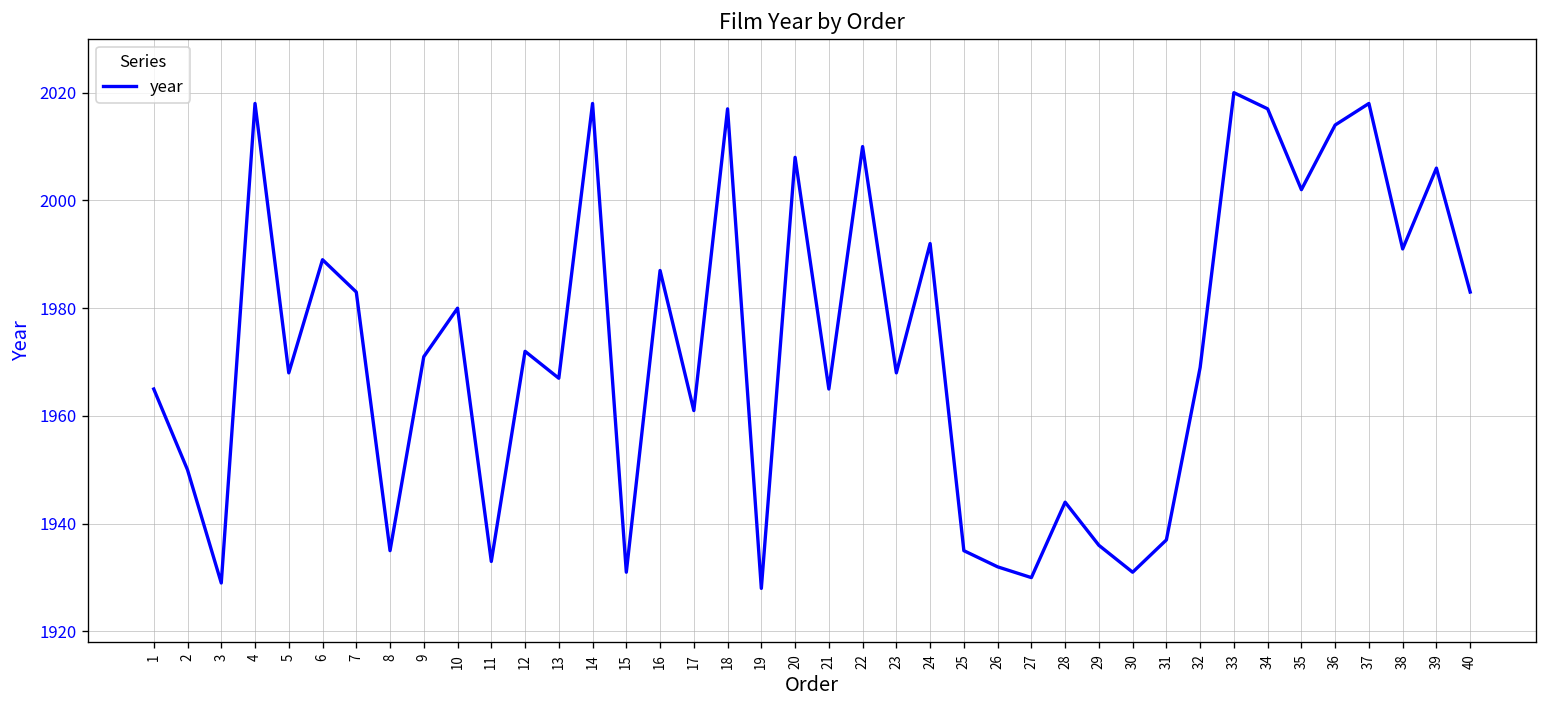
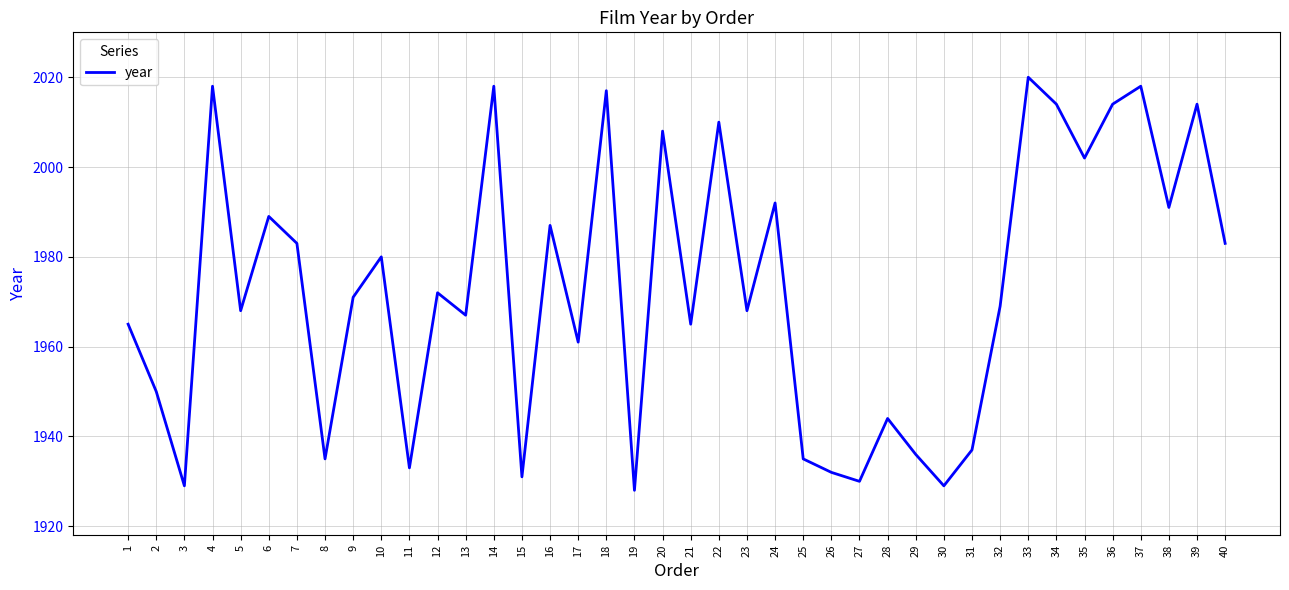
  {
    "1": 1965,
    "2": 1950,
    "3": 1929,
    "4": 2018,
    "5": 1968,
    "6": 1989,
    "7": 1983,
    "8": 1935,
    "9": 1971,
    "10": 1980,
    "11": 1933,
    "12": 1972,
    "13": 1967,
    "14": 2018,
    "15": 1931,
    "16": 1987,
    "17": 1961,
    "18": 2017,
    "19": 1928,
    "20": 2008,
    "21": 1965,
    "22": 2010,
    "23": 1968,
    "24": 1992,
    "25": 1935,
    "26": 1932,
    "27": 1930,
    "28": 1944,
    "29": 1936,
-   "30": 1931,
+   "30": 1929,
    "31": 1937,
    "32": 1969,
    "33": 2020,
-   "34": 2017,
+   "34": 2014,
    "35": 2002,
    "36": 2014,
    "37": 2018,
    "38": 1991,
-   "39": 2006,
+   "39": 2014,
    "40": 1983
  }
